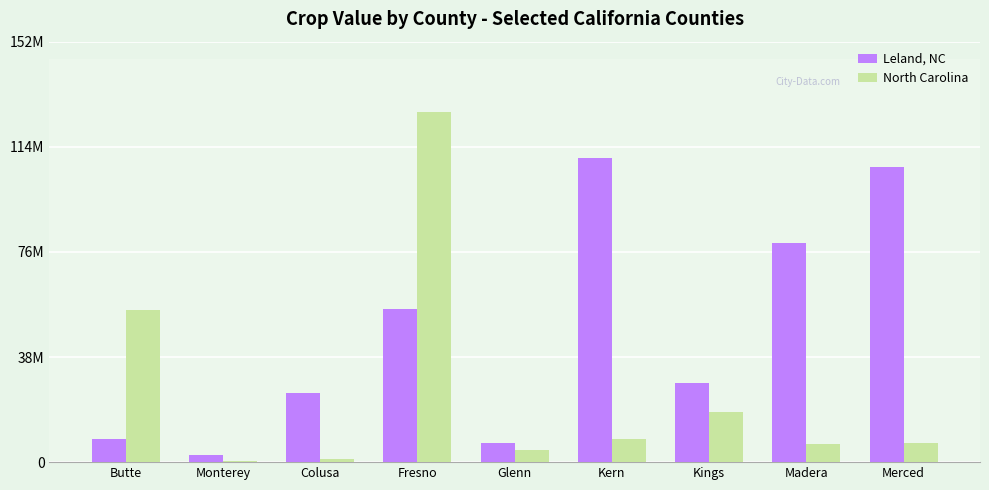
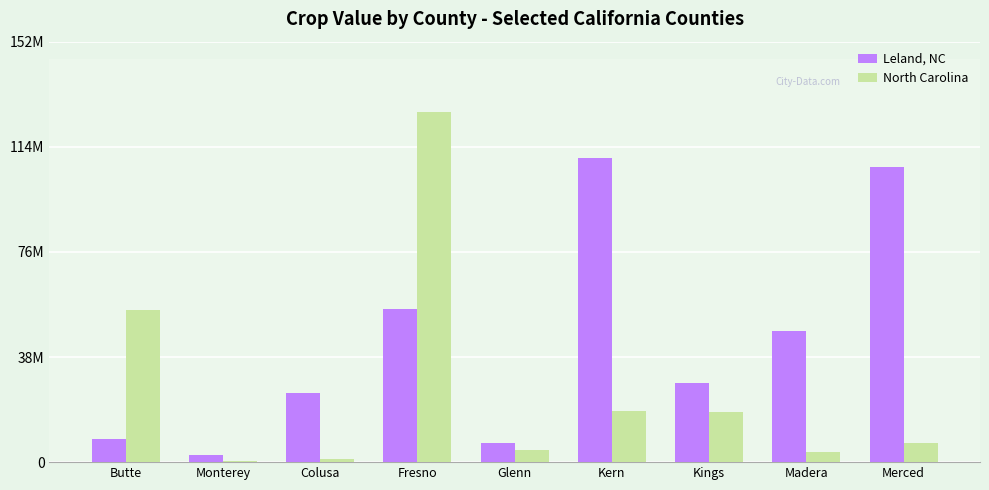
  {
    "Leland, NC": {
      "Butte": 8000000,
      "Monterey": 3000000,
      "Colusa": 25000000,
      "Fresno": 56000000,
      "Glenn": 7000000,
      "Kern": 110000000,
      "Kings": 29000000,
-     "Madera": 79000000,
+     "Madera": 48000000,
      "Merced": 107000000
    },
    "North Carolina": {
      "Butte": 55000000,
      "Colusa": 1000000,
      "Fresno": 127000000,
      "Glenn": 4000000,
-     "Kern": 8000000,
+     "Kern": 19000000,
      "Kings": 18000000,
-     "Madera": 7000000,
+     "Madera": 4000000,
      "Merced": 7000000
    }
  }
